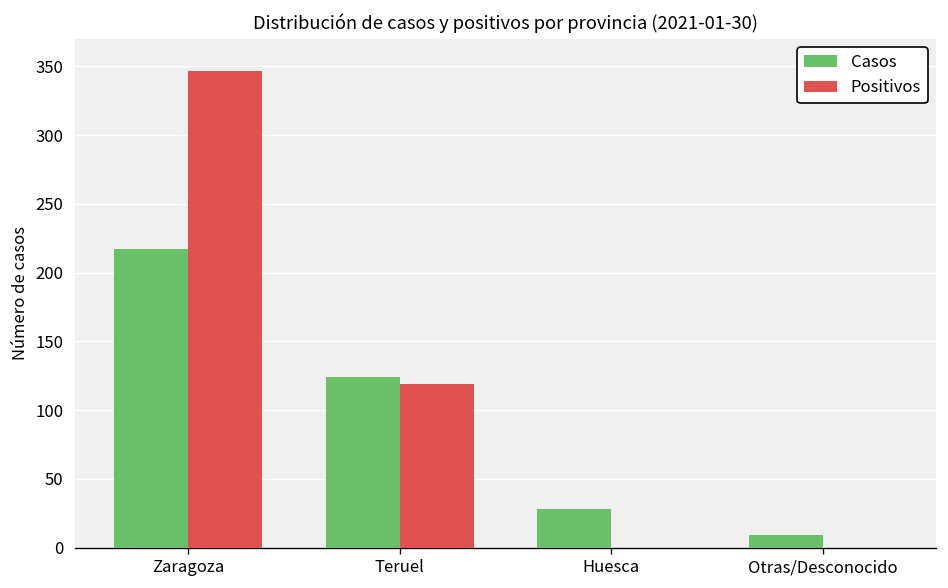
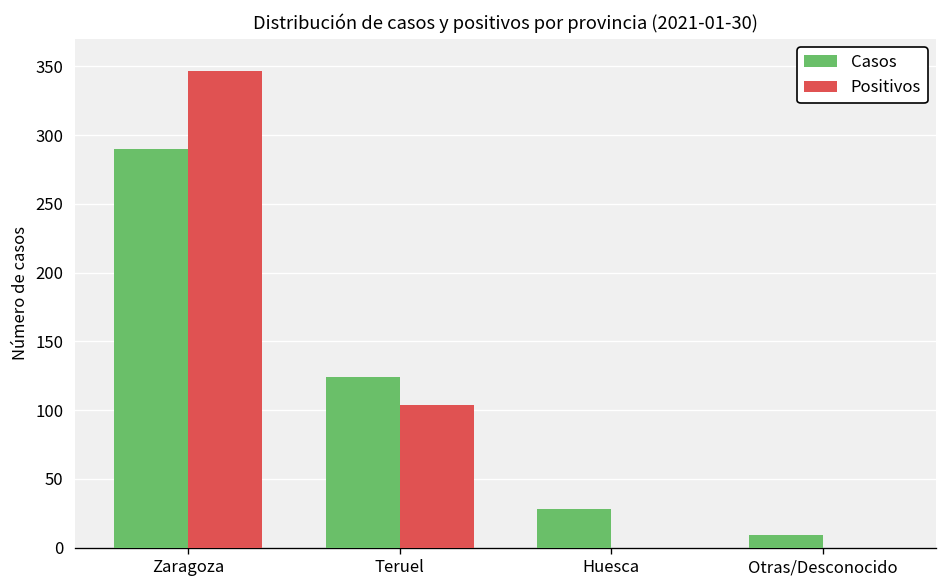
  {
    "Casos": {
-     "Zaragoza": 217,
+     "Zaragoza": 290,
      "Teruel": 124,
      "Huesca": 28,
      "Otras/Desconocido": 9
    },
    "Positivos": {
      "Zaragoza": 347,
-     "Teruel": 119,
+     "Teruel": 104,
      "Huesca": 0,
      "Otras/Desconocido": 0
    }
  }
